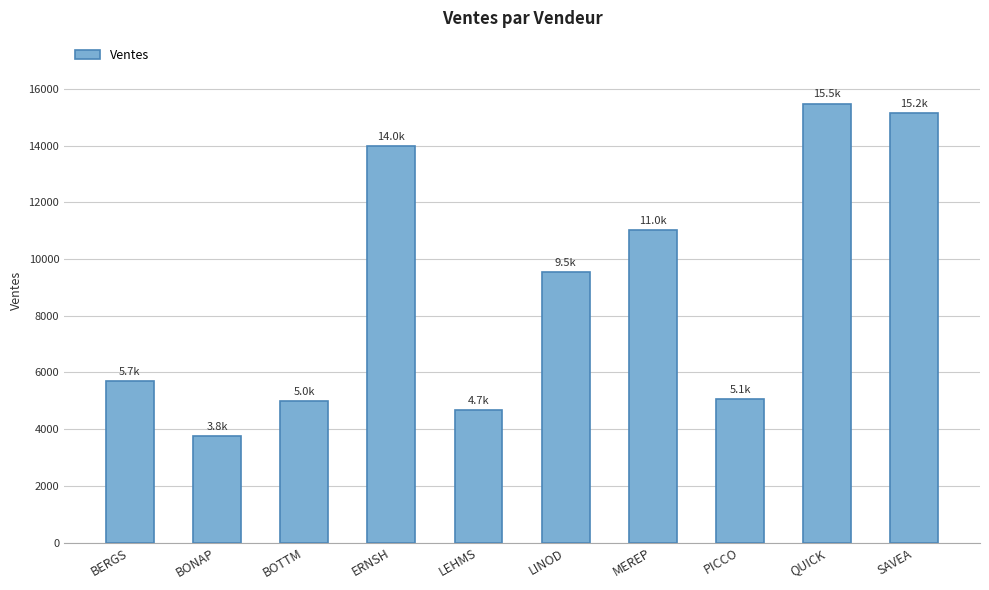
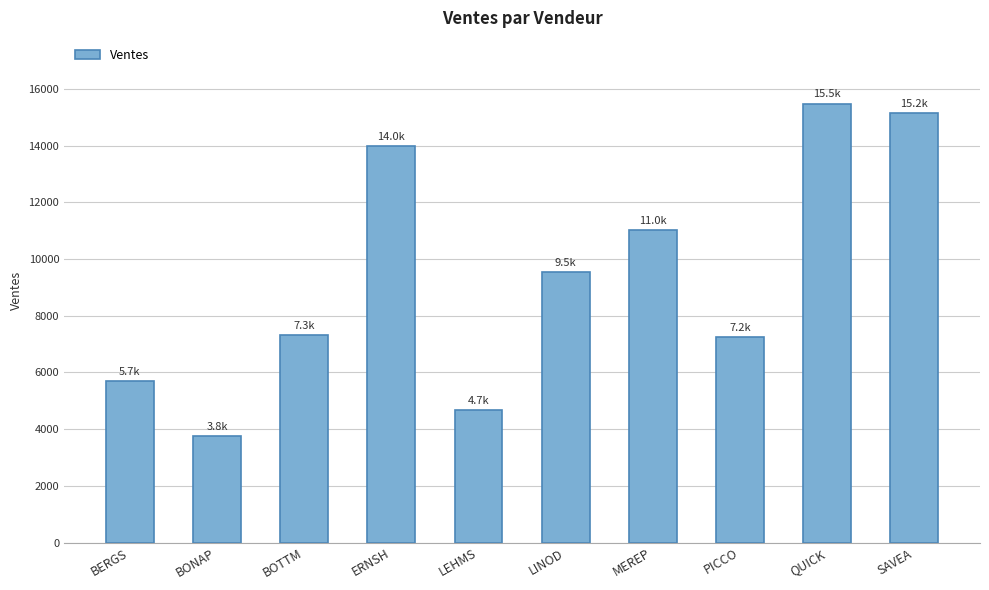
  {
    "BERGS": "5.7k",
    "BONAP": "3.8k",
-   "BOTTM": "5.0k",
+   "BOTTM": "7.3k",
    "ERNSH": "14.0k",
    "LEHMS": "4.7k",
    "LINOD": "9.5k",
    "MEREP": "11.0k",
-   "PICCO": "5.1k",
+   "PICCO": "7.2k",
    "QUICK": "15.5k",
    "SAVEA": "15.2k"
  }
